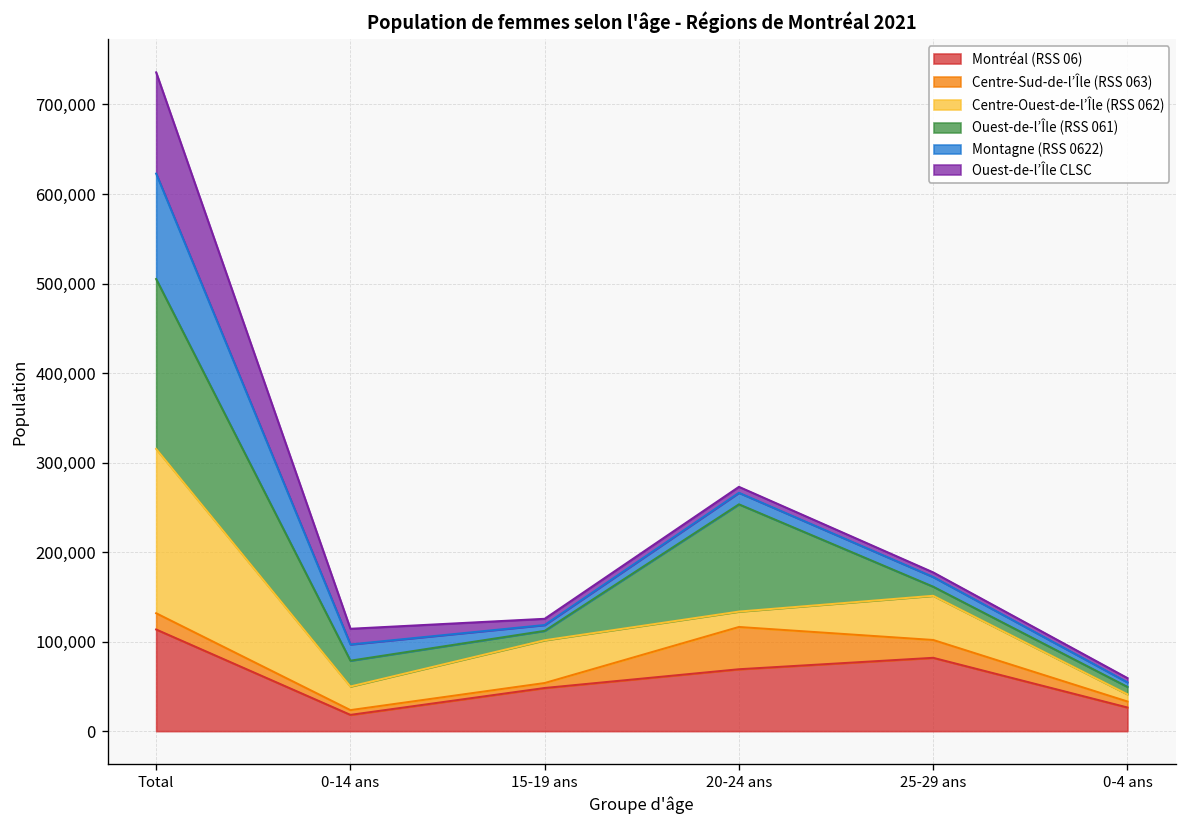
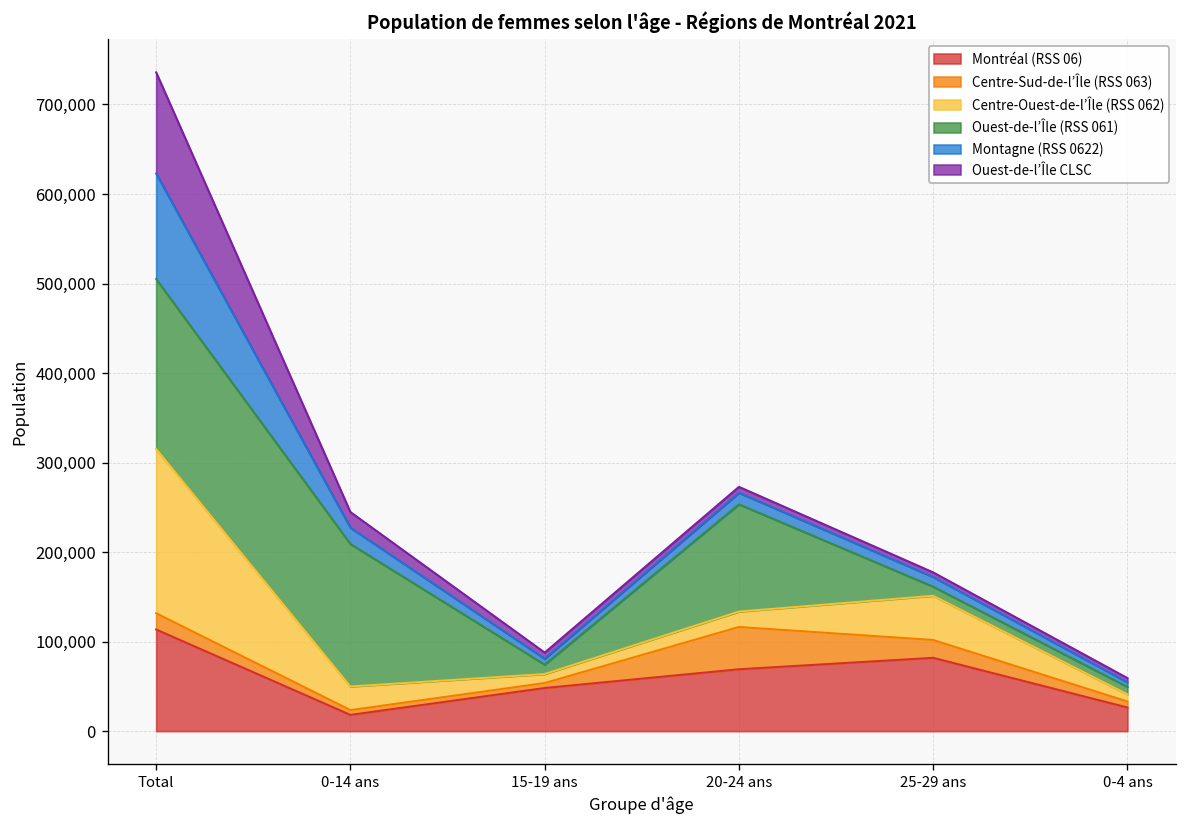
  {
    "Montréal (RSS 06)": {
      "Total": "110,000",
      "0-14 ans": "20,000",
      "15-19 ans": "50,000",
      "20-24 ans": "70,000",
      "25-29 ans": "80,000",
      "0-4 ans": "30,000"
    },
    "Centre-Sud-de-l’Île (RSS 063)": {
      "Total": "20,000",
      "0-14 ans": "10,000",
      "15-19 ans": "10,000",
      "20-24 ans": "50,000",
      "25-29 ans": "20,000",
      "0-4 ans": "10,000"
    },
    "Centre-Ouest-de-l’Île (RSS 062)": {
      "Total": "180,000",
      "0-14 ans": "30,000",
-     "15-19 ans": "50,000",
+     "15-19 ans": "10,000",
      "20-24 ans": "20,000",
      "25-29 ans": "50,000",
      "0-4 ans": "10,000"
    },
    "Ouest-de-l’Île (RSS 061)": {
      "Total": "190,000",
-     "0-14 ans": "30,000",
+     "0-14 ans": "160,000",
      "15-19 ans": "10,000",
      "20-24 ans": "120,000",
      "25-29 ans": "10,000",
      "0-4 ans": "10,000"
    },
    "Montagne (RSS 0622)": {
      "Total": "120,000",
      "0-14 ans": "20,000",
      "15-19 ans": "10,000",
      "20-24 ans": "10,000",
      "25-29 ans": "10,000",
      "0-4 ans": "10,000"
    },
    "Ouest-de-l’Île CLSC": {
      "Total": "110,000",
      "0-14 ans": "20,000",
      "15-19 ans": "10,000",
      "20-24 ans": "10,000",
      "25-29 ans": "10,000",
      "0-4 ans": "0"
    }
  }
